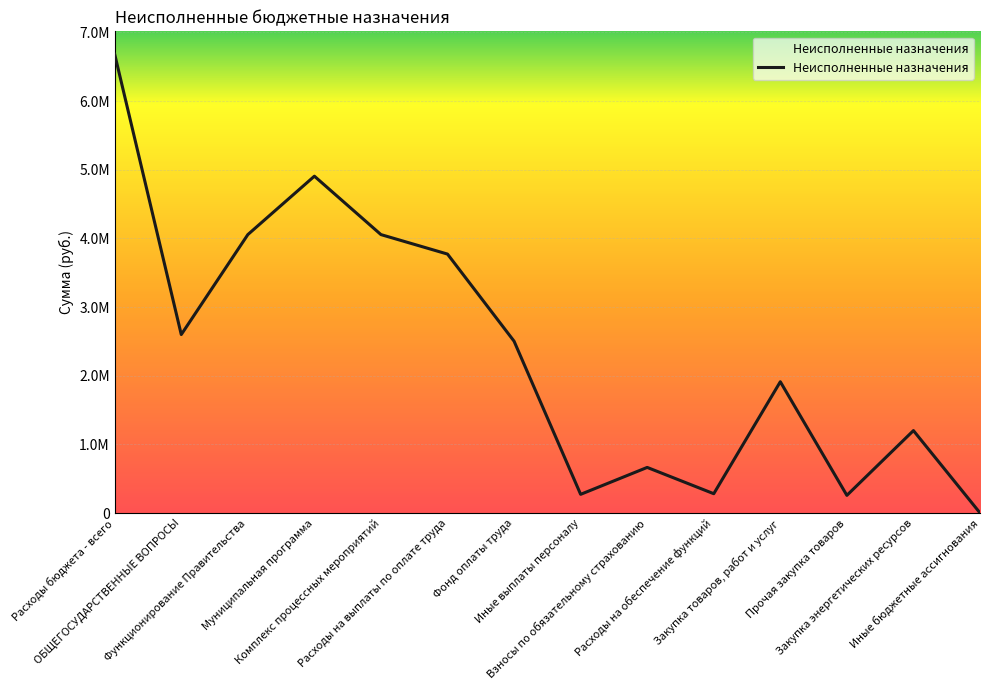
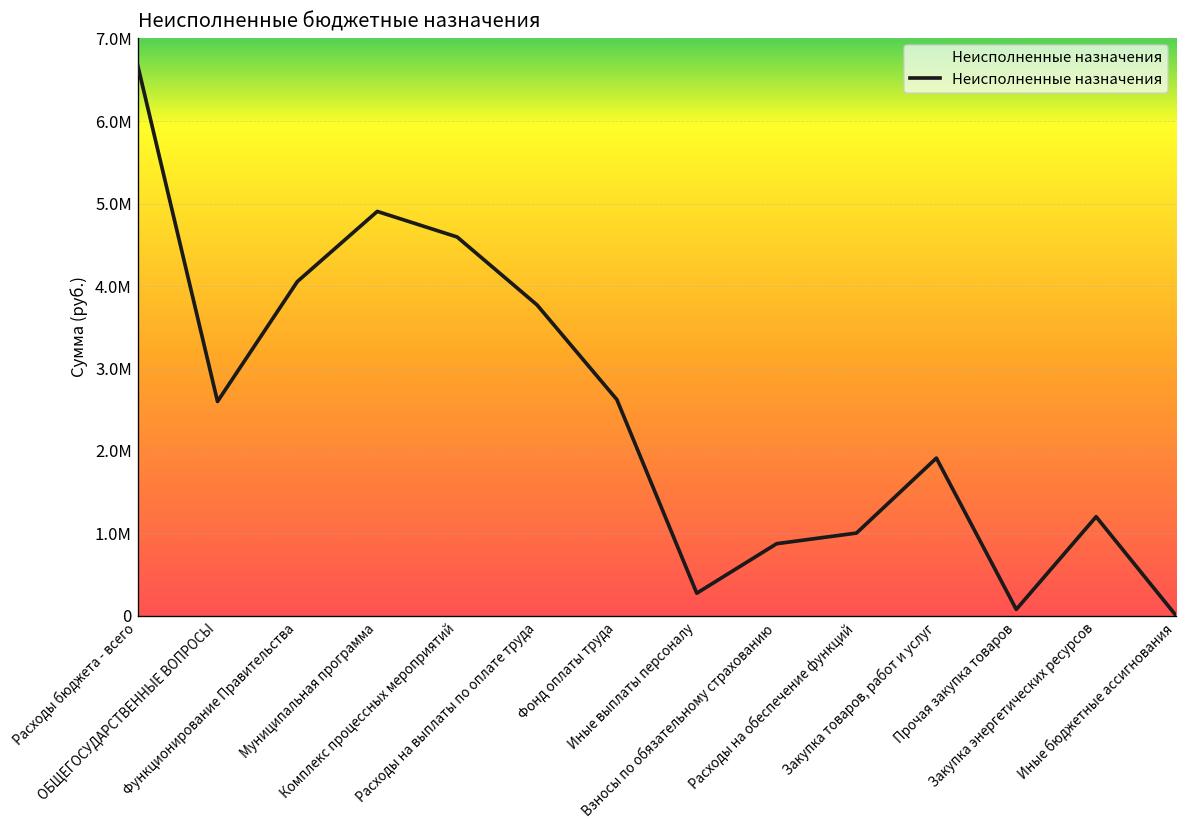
  {
    "Расходы бюджета - всего": 6700000,
    "ОБЩЕГОСУДАРСТВЕННЫЕ ВОПРОСЫ": 2600000,
    "Функционирование Правительства": 4100000,
    "Муниципальная программа": 4900000,
-   "Комплекс процессных мероприятий": 4100000,
+   "Комплекс процессных мероприятий": 4600000,
    "Расходы на выплаты по оплате труда": 3800000,
-   "Фонд оплаты труда": 2500000,
+   "Фонд оплаты труда": 2600000,
    "Иные выплаты персоналу": 300000,
-   "Взносы по обязательному страхованию": 700000,
-   "Расходы на обеспечение функций": 300000,
+   "Взносы по обязательному страхованию": 900000,
+   "Расходы на обеспечение функций": 1000000,
    "Закупка товаров, работ и услуг": 1900000,
-   "Прочая закупка товаров": 300000,
+   "Прочая закупка товаров": 100000,
    "Закупка энергетических ресурсов": 1200000,
    "Иные бюджетные ассигнования": 0
  }
